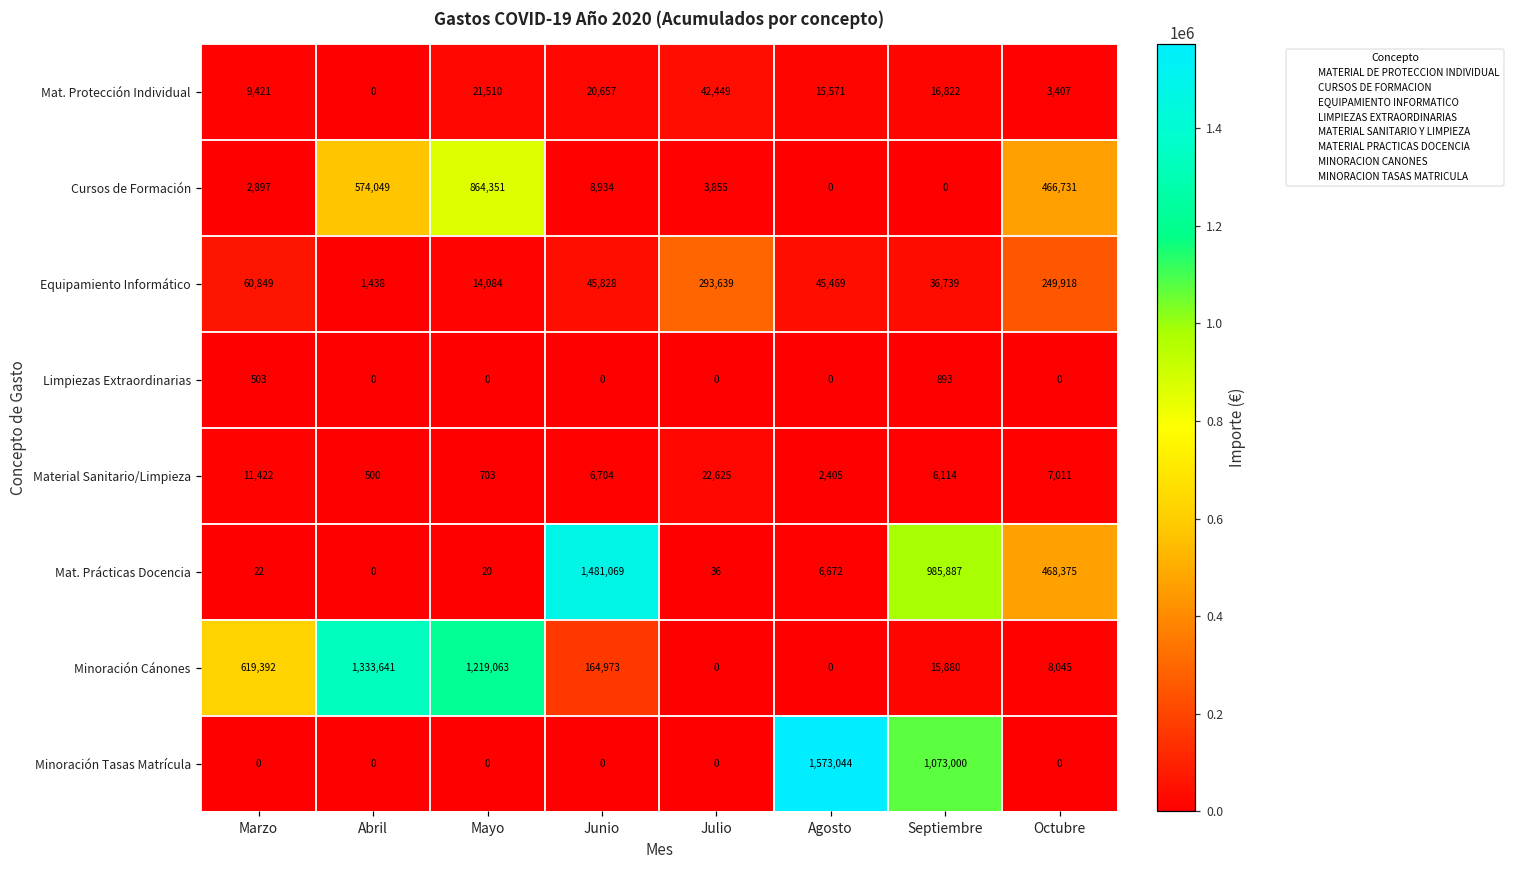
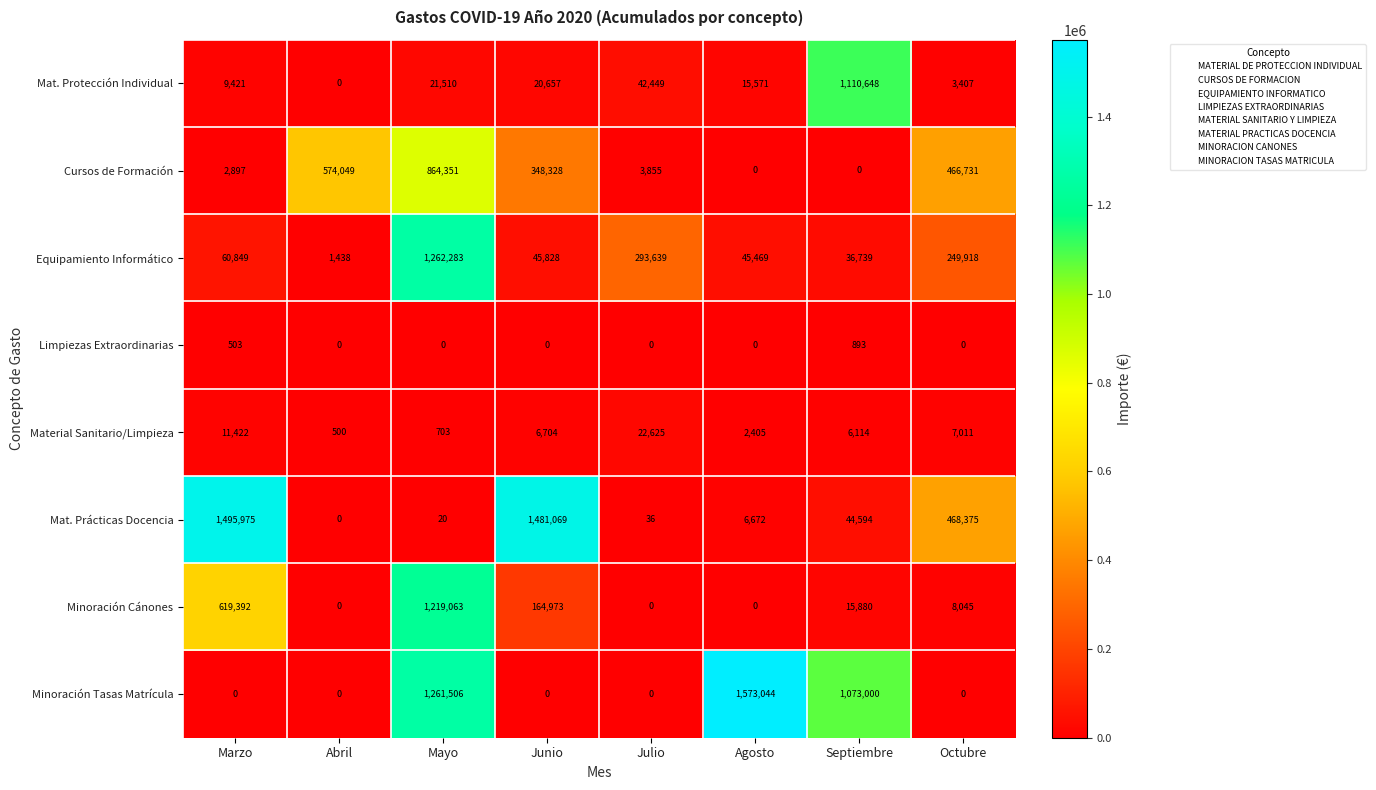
  {
    "Mat. Protección Individual": {
      "Marzo": "9,421",
      "Abril": "0",
      "Mayo": "21,510",
      "Junio": "20,657",
      "Julio": "42,449",
      "Agosto": "15,571",
-     "Septiembre": "16,822",
+     "Septiembre": "1,110,648",
      "Octubre": "3,407"
    },
    "Cursos de Formación": {
      "Marzo": "2,897",
      "Abril": "574,049",
      "Mayo": "864,351",
-     "Junio": "8,934",
+     "Junio": "348,328",
      "Julio": "3,855",
      "Agosto": "0",
      "Septiembre": "0",
      "Octubre": "466,731"
    },
    "Equipamiento Informático": {
      "Marzo": "60,849",
      "Abril": "1,438",
-     "Mayo": "14,084",
+     "Mayo": "1,262,283",
      "Junio": "45,828",
      "Julio": "293,639",
      "Agosto": "45,469",
      "Septiembre": "36,739",
      "Octubre": "249,918"
    },
    "Limpiezas Extraordinarias": {
      "Marzo": "503",
      "Abril": "0",
      "Mayo": "0",
      "Junio": "0",
      "Julio": "0",
      "Agosto": "0",
      "Septiembre": "893",
      "Octubre": "0"
    },
    "Material Sanitario/Limpieza": {
      "Marzo": "11,422",
      "Abril": "500",
      "Mayo": "703",
      "Junio": "6,704",
      "Julio": "22,625",
      "Agosto": "2,405",
      "Septiembre": "6,114",
      "Octubre": "7,011"
    },
    "Mat. Prácticas Docencia": {
-     "Marzo": "22",
+     "Marzo": "1,495,975",
      "Abril": "0",
      "Mayo": "20",
      "Junio": "1,481,069",
      "Julio": "36",
      "Agosto": "6,672",
-     "Septiembre": "985,887",
+     "Septiembre": "44,594",
      "Octubre": "468,375"
    },
    "Minoración Cánones": {
      "Marzo": "619,392",
-     "Abril": "1,333,641",
+     "Abril": "0",
      "Mayo": "1,219,063",
      "Junio": "164,973",
      "Julio": "0",
      "Agosto": "0",
      "Septiembre": "15,880",
      "Octubre": "8,045"
    },
    "Minoración Tasas Matrícula": {
      "Marzo": "0",
      "Abril": "0",
-     "Mayo": "0",
+     "Mayo": "1,261,506",
      "Junio": "0",
      "Julio": "0",
      "Agosto": "1,573,044",
      "Septiembre": "1,073,000",
      "Octubre": "0"
    }
  }
